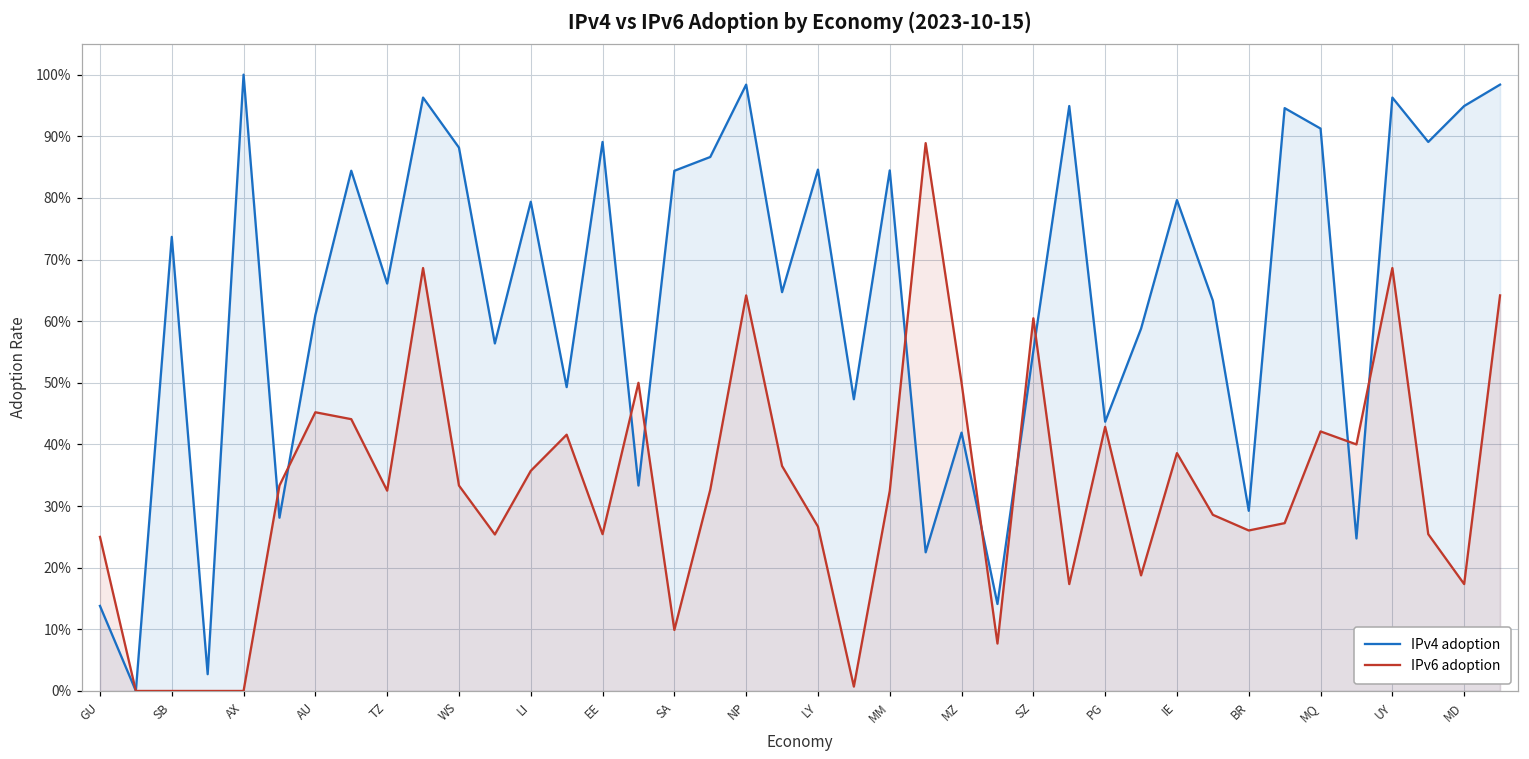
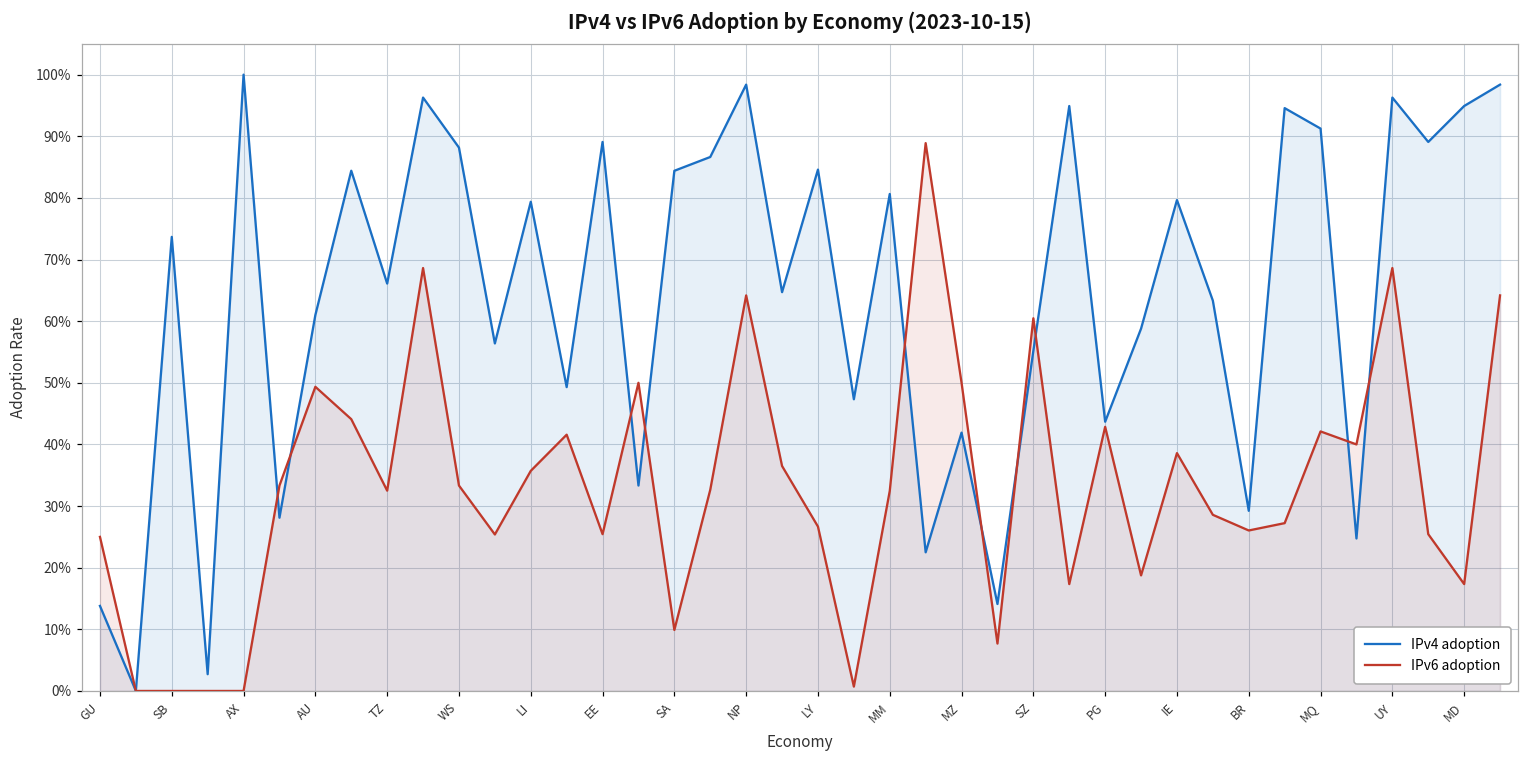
  {
    "IPv4 adoption": {
      "GU": "14%",
      "SB": "74%",
      "AX": "100%",
      "AU": "61%",
      "TZ": "66%",
      "WS": "88%",
      "LI": "79%",
      "SA": "84%",
      "LY": "85%",
-     "MM": "84%",
+     "MM": "81%",
      "MZ": "42%",
      "SZ": "55%",
      "PG": "44%",
      "IE": "80%",
      "BR": "29%",
      "MQ": "91%"
    },
    "IPv6 adoption": {
      "GU": "25%",
      "SB": "0%",
      "AX": "0%",
-     "AU": "45%",
+     "AU": "49%",
      "TZ": "33%",
      "WS": "33%",
      "LI": "36%",
      "SA": "10%",
      "LY": "27%",
      "MM": "32%",
      "MZ": "50%",
      "SZ": "60%",
      "PG": "43%",
      "IE": "39%",
      "BR": "26%",
      "MQ": "42%"
    }
  }
